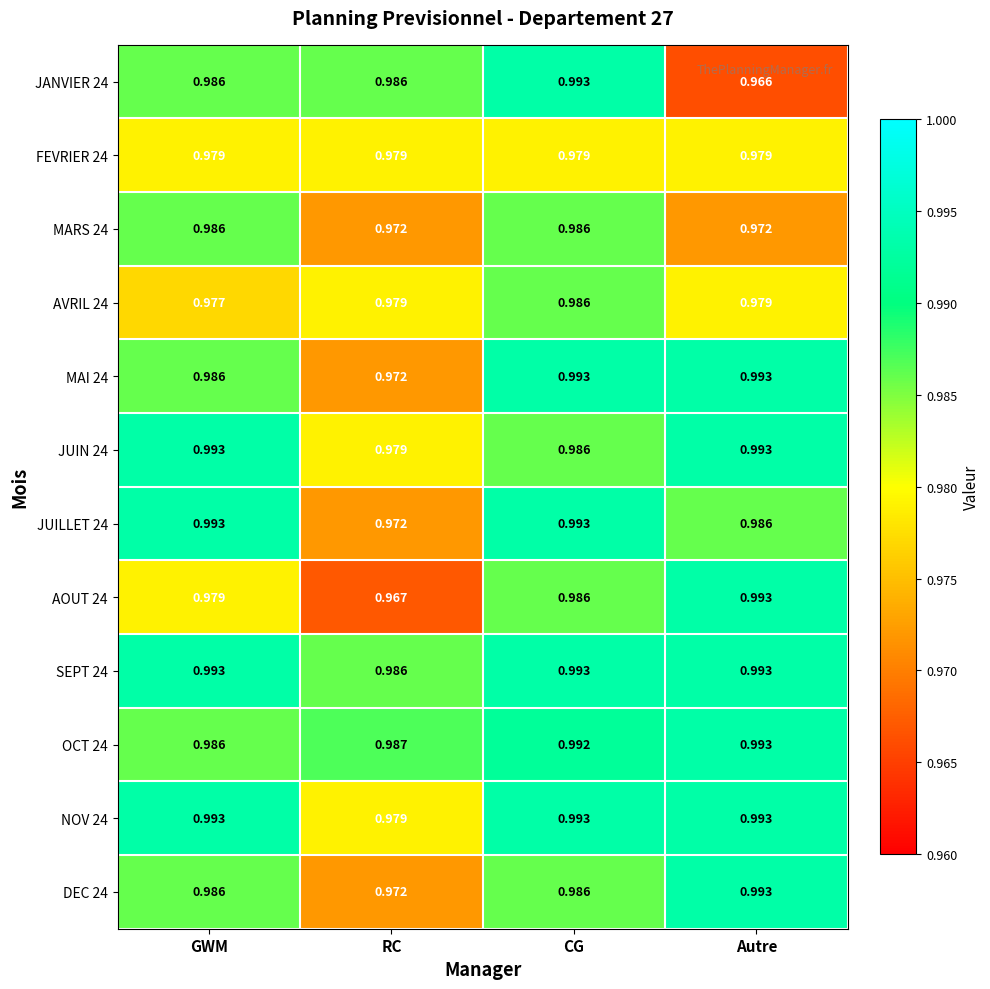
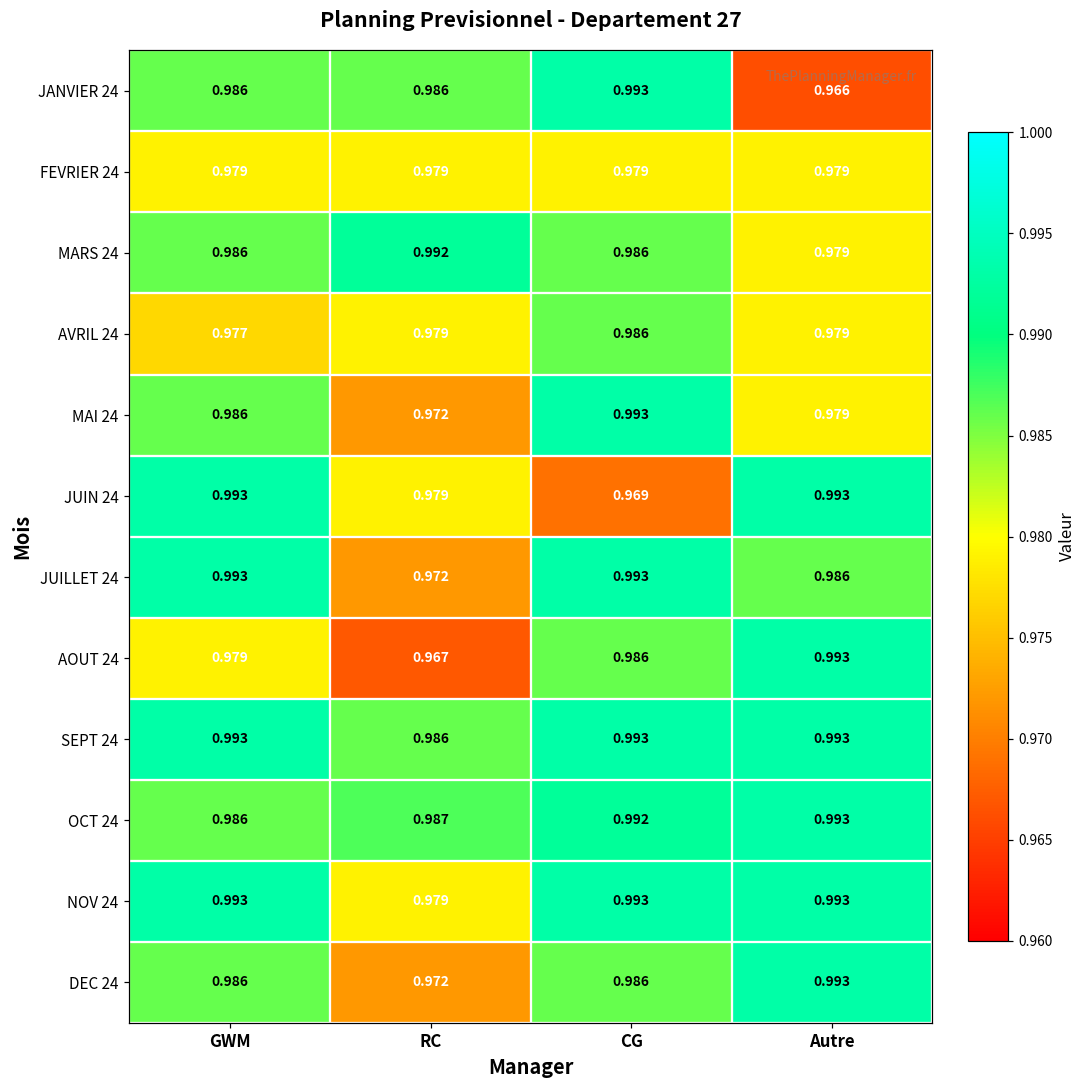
  {
    "JANVIER 24": {
      "GWM": 0.986,
      "RC": 0.986,
      "CG": 0.993
    },
    "FEVRIER 24": {
      "GWM": 0.979,
      "RC": 0.979,
      "CG": 0.979,
      "Autre": 0.979
    },
    "MARS 24": {
      "GWM": 0.986,
-     "RC": 0.972,
+     "RC": 0.992,
      "CG": 0.986,
-     "Autre": 0.972
+     "Autre": 0.979
    },
    "AVRIL 24": {
      "GWM": 0.977,
      "RC": 0.979,
      "CG": 0.986,
      "Autre": 0.979
    },
    "MAI 24": {
      "GWM": 0.986,
      "RC": 0.972,
      "CG": 0.993,
-     "Autre": 0.993
+     "Autre": 0.979
    },
    "JUIN 24": {
      "GWM": 0.993,
      "RC": 0.979,
-     "CG": 0.986,
+     "CG": 0.969,
      "Autre": 0.993
    },
    "JUILLET 24": {
      "GWM": 0.993,
      "RC": 0.972,
      "CG": 0.993,
      "Autre": 0.986
    },
    "AOUT 24": {
      "GWM": 0.979,
      "RC": 0.967,
      "CG": 0.986,
      "Autre": 0.993
    },
    "SEPT 24": {
      "GWM": 0.993,
      "RC": 0.986,
      "CG": 0.993,
      "Autre": 0.993
    },
    "OCT 24": {
      "GWM": 0.986,
      "RC": 0.987,
      "CG": 0.992,
      "Autre": 0.993
    },
    "NOV 24": {
      "GWM": 0.993,
      "RC": 0.979,
      "CG": 0.993,
      "Autre": 0.993
    },
    "DEC 24": {
      "GWM": 0.986,
      "RC": 0.972,
      "CG": 0.986,
      "Autre": 0.993
    }
  }
